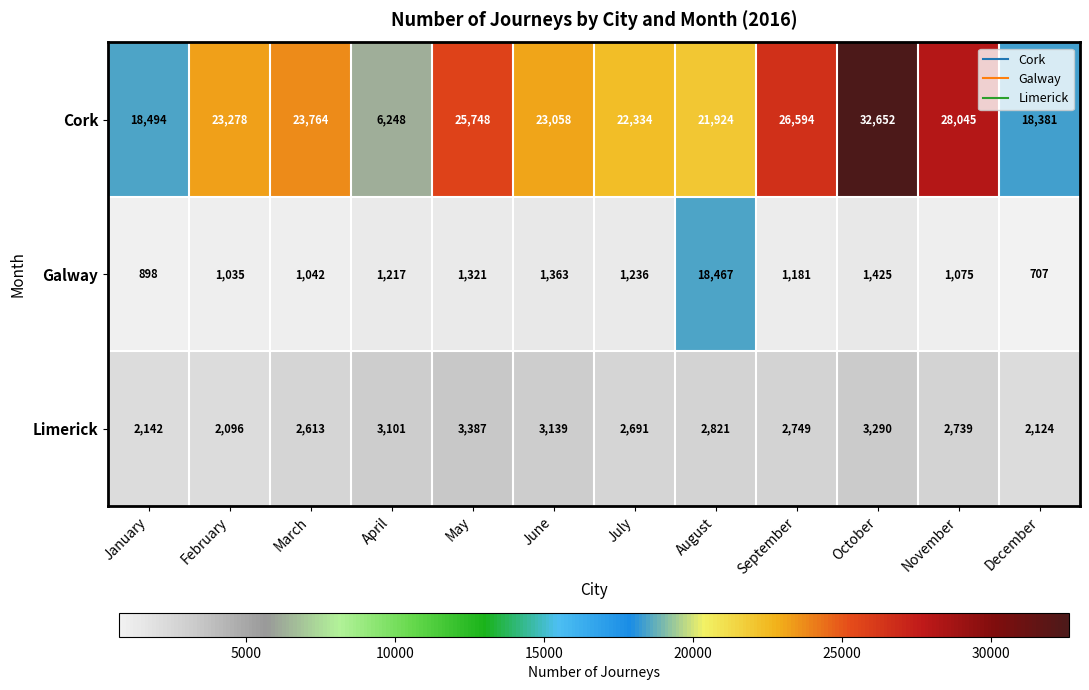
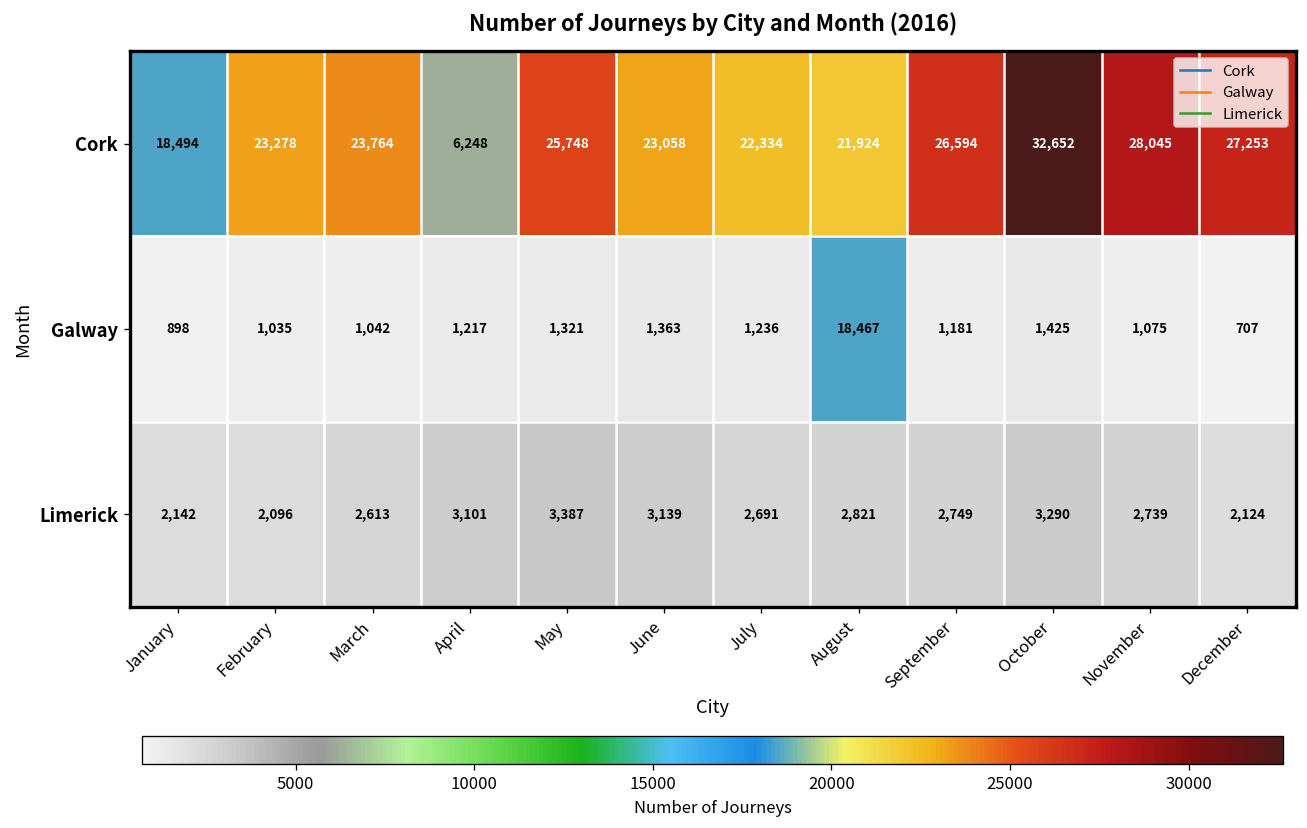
  {
    "Cork": {
      "January": "18,494",
      "February": "23,278",
      "March": "23,764",
      "April": "6,248",
      "May": "25,748",
      "June": "23,058",
      "July": "22,334",
      "August": "21,924",
      "September": "26,594",
      "October": "32,652",
      "November": "28,045",
-     "December": "18,381"
+     "December": "27,253"
    },
    "Galway": {
      "January": "898",
      "February": "1,035",
      "March": "1,042",
      "April": "1,217",
      "May": "1,321",
      "June": "1,363",
      "July": "1,236",
      "August": "18,467",
      "September": "1,181",
      "October": "1,425",
      "November": "1,075",
      "December": "707"
    },
    "Limerick": {
      "January": "2,142",
      "February": "2,096",
      "March": "2,613",
      "April": "3,101",
      "May": "3,387",
      "June": "3,139",
      "July": "2,691",
      "August": "2,821",
      "September": "2,749",
      "October": "3,290",
      "November": "2,739",
      "December": "2,124"
    }
  }
